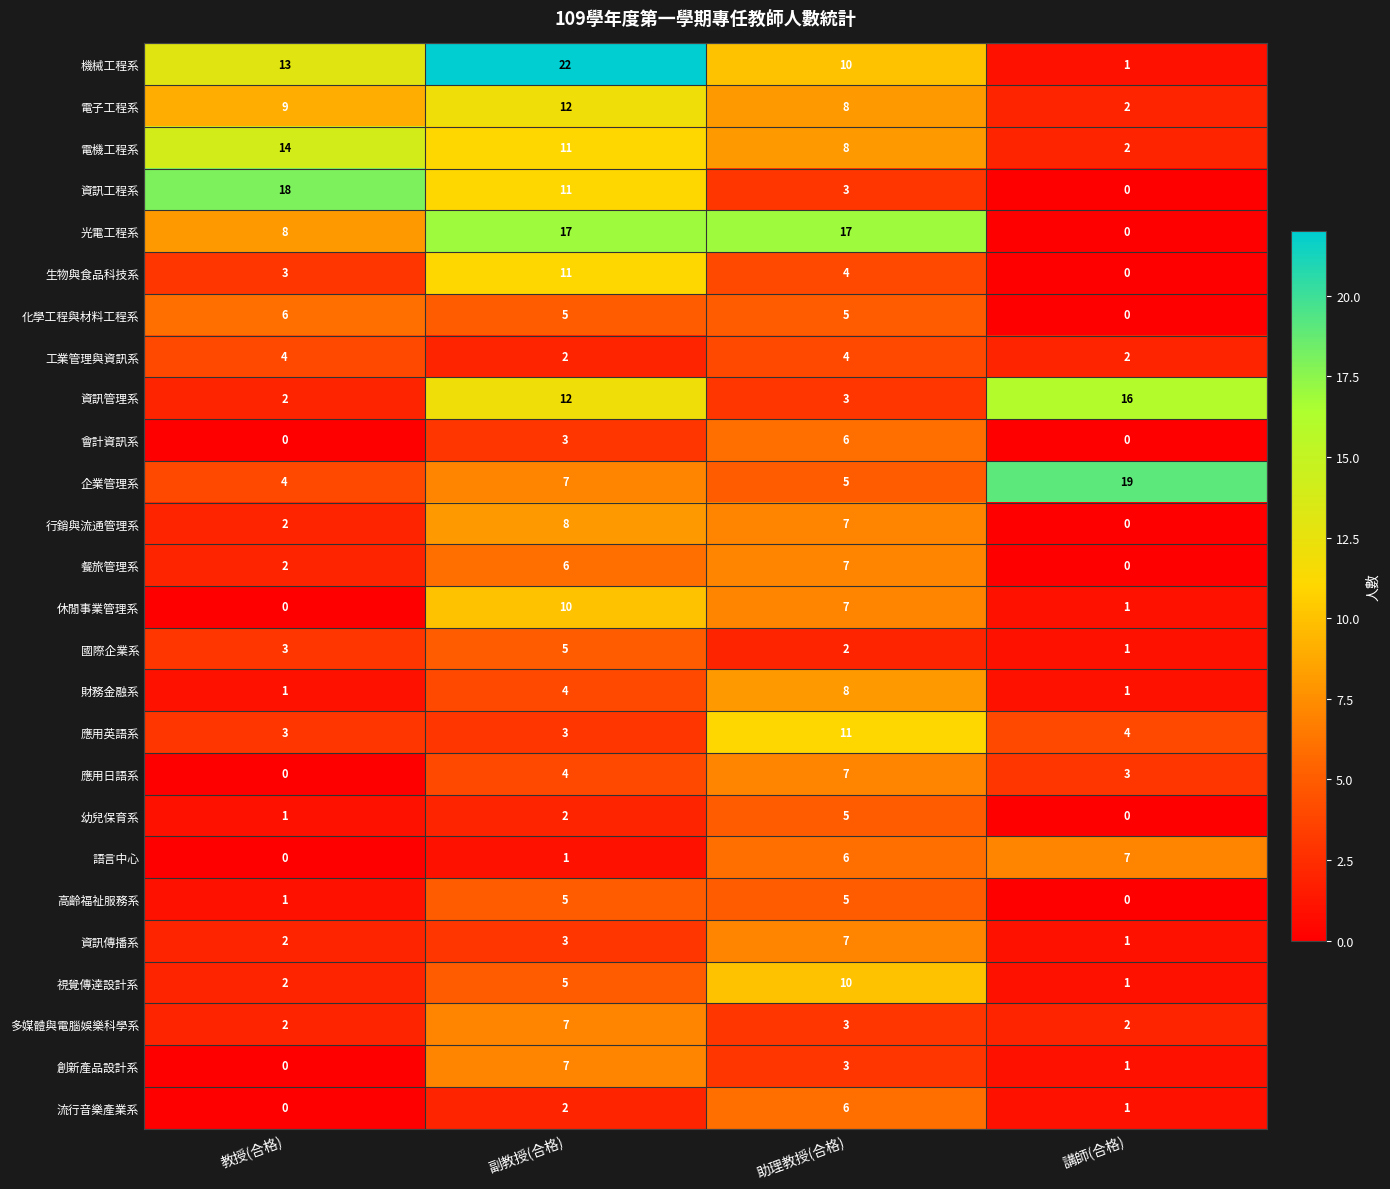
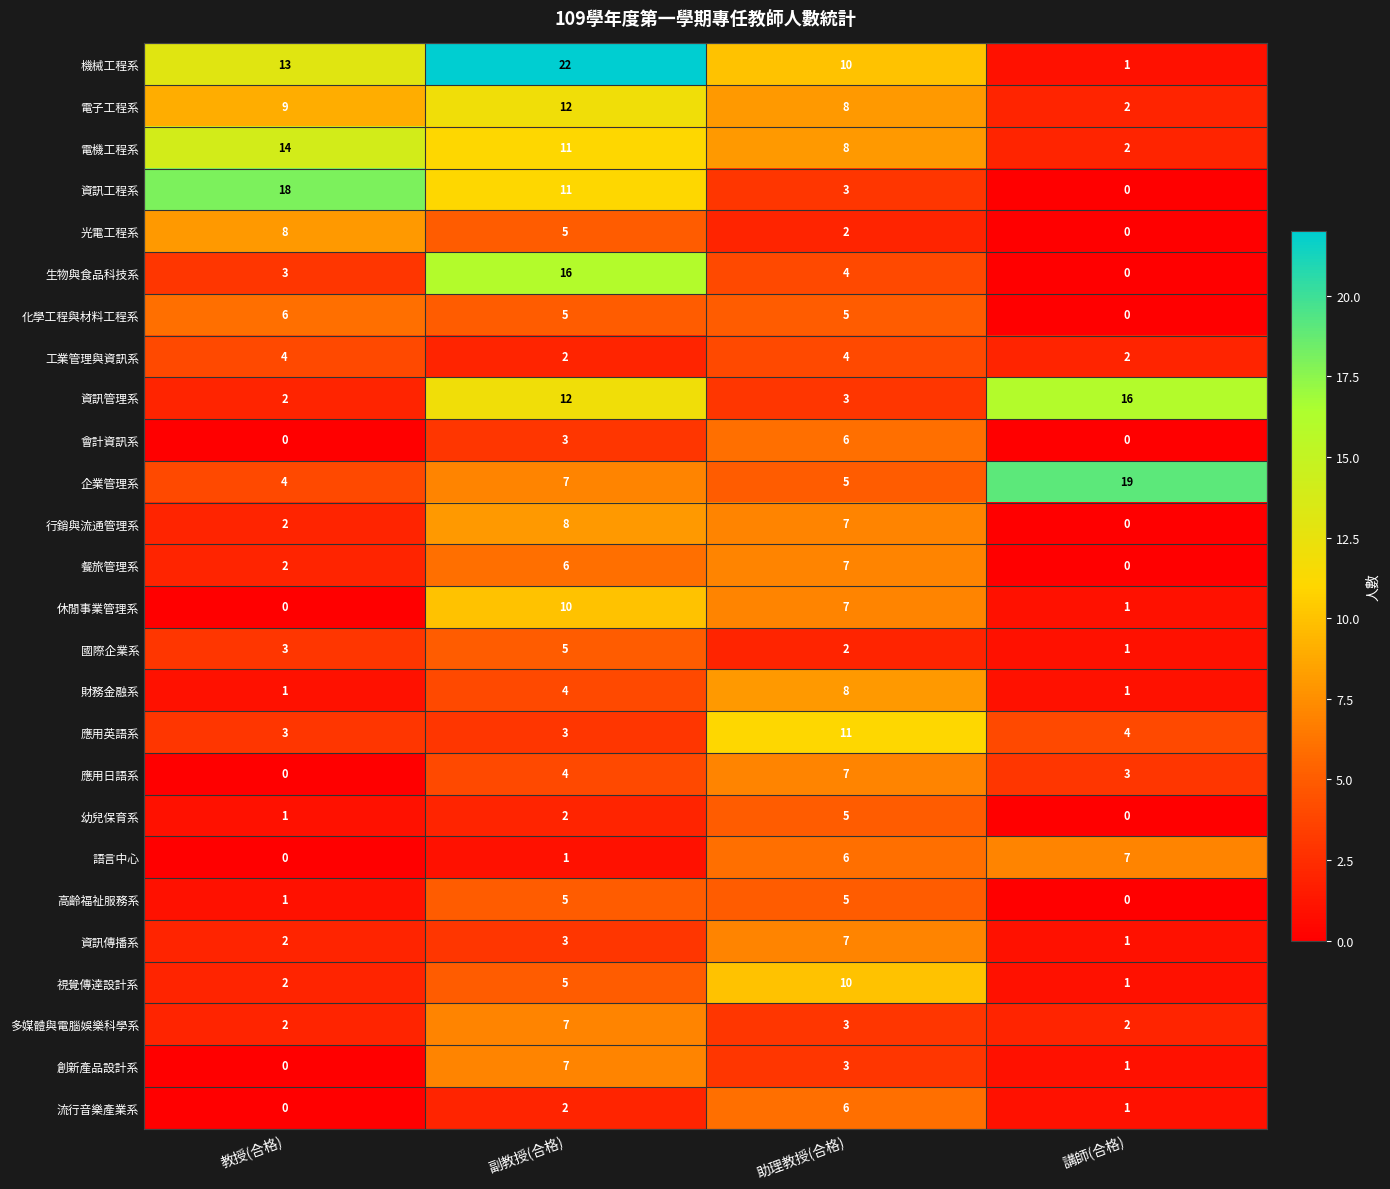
  {
    "機械工程系": {
      "教授(合格)": 13,
      "副教授(合格)": 22,
      "助理教授(合格)": 10,
      "講師(合格)": 1
    },
    "電子工程系": {
      "教授(合格)": 9,
      "副教授(合格)": 12,
      "助理教授(合格)": 8,
      "講師(合格)": 2
    },
    "電機工程系": {
      "教授(合格)": 14,
      "副教授(合格)": 11,
      "助理教授(合格)": 8,
      "講師(合格)": 2
    },
    "資訊工程系": {
      "教授(合格)": 18,
      "副教授(合格)": 11,
      "助理教授(合格)": 3,
      "講師(合格)": 0
    },
    "光電工程系": {
      "教授(合格)": 8,
-     "副教授(合格)": 17,
-     "助理教授(合格)": 17,
+     "副教授(合格)": 5,
+     "助理教授(合格)": 2,
      "講師(合格)": 0
    },
    "生物與食品科技系": {
      "教授(合格)": 3,
-     "副教授(合格)": 11,
+     "副教授(合格)": 16,
      "助理教授(合格)": 4,
      "講師(合格)": 0
    },
    "化學工程與材料工程系": {
      "教授(合格)": 6,
      "副教授(合格)": 5,
      "助理教授(合格)": 5,
      "講師(合格)": 0
    },
    "工業管理與資訊系": {
      "教授(合格)": 4,
      "副教授(合格)": 2,
      "助理教授(合格)": 4,
      "講師(合格)": 2
    },
    "資訊管理系": {
      "教授(合格)": 2,
      "副教授(合格)": 12,
      "助理教授(合格)": 3,
      "講師(合格)": 16
    },
    "會計資訊系": {
      "教授(合格)": 0,
      "副教授(合格)": 3,
      "助理教授(合格)": 6,
      "講師(合格)": 0
    },
    "企業管理系": {
      "教授(合格)": 4,
      "副教授(合格)": 7,
      "助理教授(合格)": 5,
      "講師(合格)": 19
    },
    "行銷與流通管理系": {
      "教授(合格)": 2,
      "副教授(合格)": 8,
      "助理教授(合格)": 7,
      "講師(合格)": 0
    },
    "餐旅管理系": {
      "教授(合格)": 2,
      "副教授(合格)": 6,
      "助理教授(合格)": 7,
      "講師(合格)": 0
    },
    "休閒事業管理系": {
      "教授(合格)": 0,
      "副教授(合格)": 10,
      "助理教授(合格)": 7,
      "講師(合格)": 1
    },
    "國際企業系": {
      "教授(合格)": 3,
      "副教授(合格)": 5,
      "助理教授(合格)": 2,
      "講師(合格)": 1
    },
    "財務金融系": {
      "教授(合格)": 1,
      "副教授(合格)": 4,
      "助理教授(合格)": 8,
      "講師(合格)": 1
    },
    "應用英語系": {
      "教授(合格)": 3,
      "副教授(合格)": 3,
      "助理教授(合格)": 11,
      "講師(合格)": 4
    },
    "應用日語系": {
      "教授(合格)": 0,
      "副教授(合格)": 4,
      "助理教授(合格)": 7,
      "講師(合格)": 3
    },
    "幼兒保育系": {
      "教授(合格)": 1,
      "副教授(合格)": 2,
      "助理教授(合格)": 5,
      "講師(合格)": 0
    },
    "語言中心": {
      "教授(合格)": 0,
      "副教授(合格)": 1,
      "助理教授(合格)": 6,
      "講師(合格)": 7
    },
    "高齡福祉服務系": {
      "教授(合格)": 1,
      "副教授(合格)": 5,
      "助理教授(合格)": 5,
      "講師(合格)": 0
    },
    "資訊傳播系": {
      "教授(合格)": 2,
      "副教授(合格)": 3,
      "助理教授(合格)": 7,
      "講師(合格)": 1
    },
    "視覺傳達設計系": {
      "教授(合格)": 2,
      "副教授(合格)": 5,
      "助理教授(合格)": 10,
      "講師(合格)": 1
    },
    "多媒體與電腦娛樂科學系": {
      "教授(合格)": 2,
      "副教授(合格)": 7,
      "助理教授(合格)": 3,
      "講師(合格)": 2
    },
    "創新產品設計系": {
      "教授(合格)": 0,
      "副教授(合格)": 7,
      "助理教授(合格)": 3,
      "講師(合格)": 1
    },
    "流行音樂產業系": {
      "教授(合格)": 0,
      "副教授(合格)": 2,
      "助理教授(合格)": 6,
      "講師(合格)": 1
    }
  }
